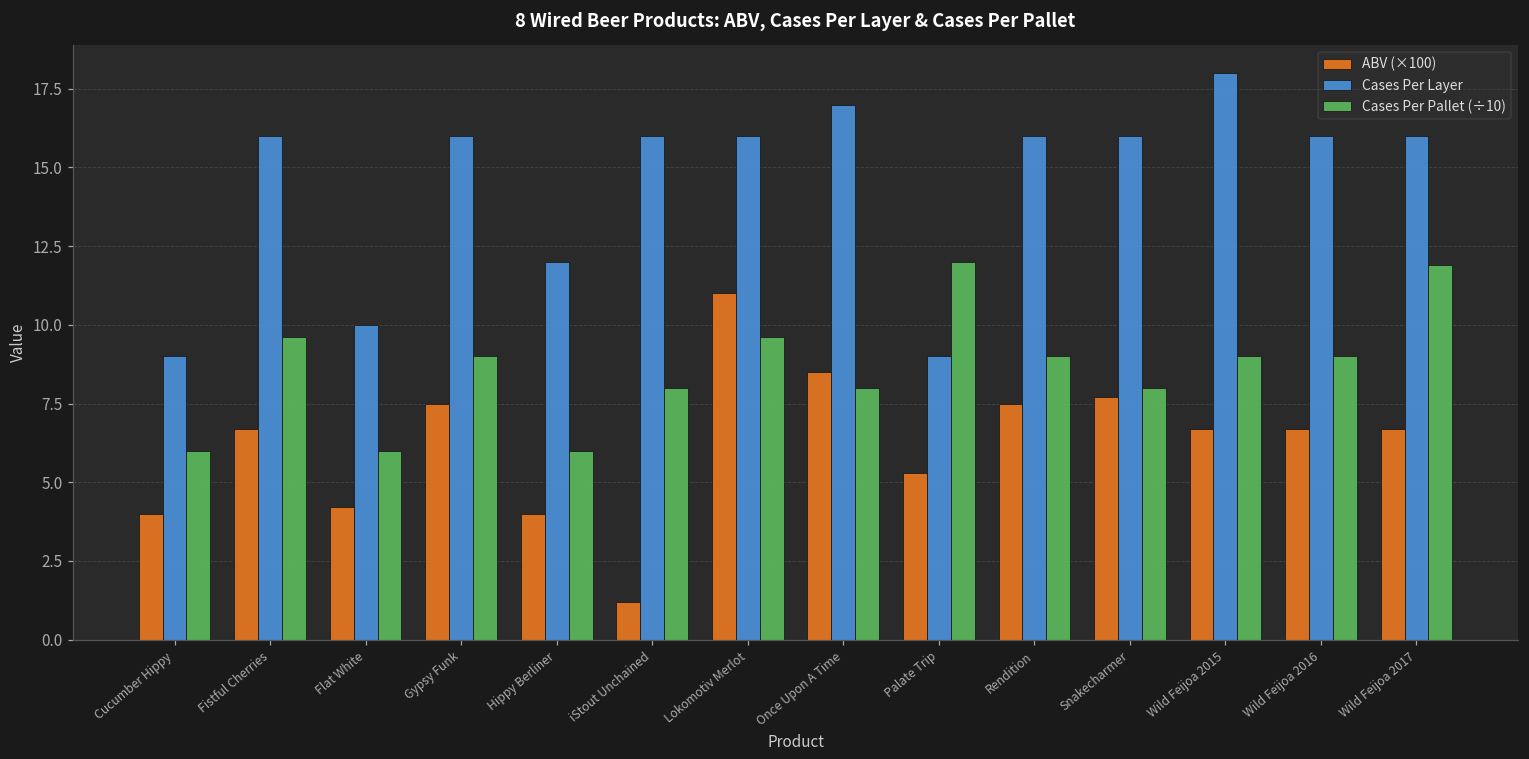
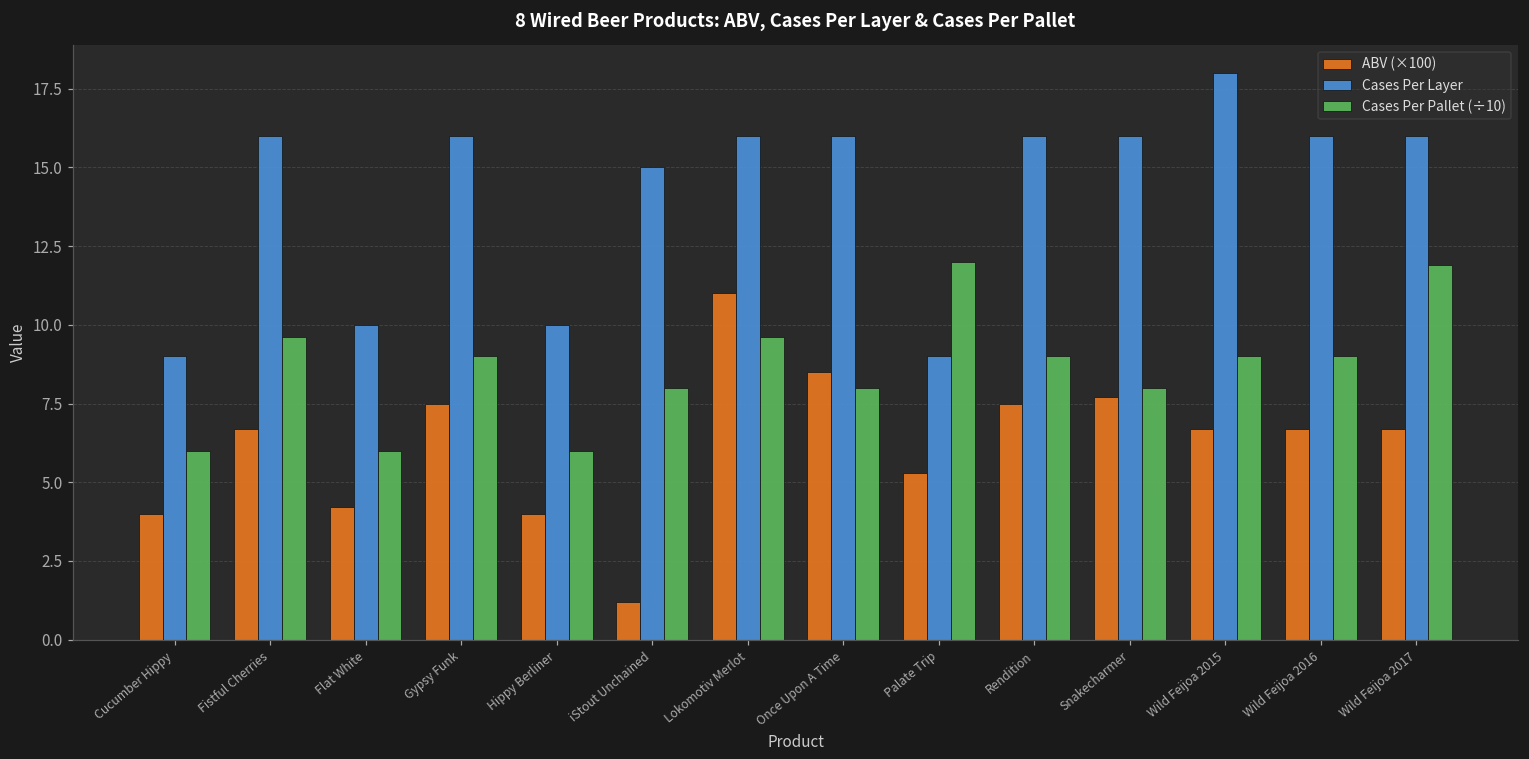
  {
    "ABV (×100)": {
      "Cucumber Hippy": 4,
      "Fistful Cherries": 6.7,
      "Flat White": 4.2,
      "Gypsy Funk": 7.5,
      "Hippy Berliner": 4,
      "iStout Unchained": 1.2,
      "Lokomotiv Merlot": 11,
      "Once Upon A Time": 8.5,
      "Palate Trip": 5.3,
      "Rendition": 7.5,
      "Snakecharmer": 7.7,
      "Wild Feijoa 2015": 6.7,
      "Wild Feijoa 2016": 6.7,
      "Wild Feijoa 2017": 6.7
    },
    "Cases Per Layer": {
      "Cucumber Hippy": 9,
      "Fistful Cherries": 16,
      "Flat White": 10,
      "Gypsy Funk": 16,
-     "Hippy Berliner": 12,
-     "iStout Unchained": 16,
+     "Hippy Berliner": 10,
+     "iStout Unchained": 15,
      "Lokomotiv Merlot": 16,
-     "Once Upon A Time": 17,
+     "Once Upon A Time": 16,
      "Palate Trip": 9,
      "Rendition": 16,
      "Snakecharmer": 16,
      "Wild Feijoa 2015": 18,
      "Wild Feijoa 2016": 16,
      "Wild Feijoa 2017": 16
    },
    "Cases Per Pallet (÷10)": {
      "Cucumber Hippy": 6,
      "Fistful Cherries": 9.6,
      "Flat White": 6,
      "Gypsy Funk": 9,
      "Hippy Berliner": 6,
      "iStout Unchained": 8,
      "Lokomotiv Merlot": 9.6,
      "Once Upon A Time": 8,
      "Palate Trip": 12,
      "Rendition": 9,
      "Snakecharmer": 8,
      "Wild Feijoa 2015": 9,
      "Wild Feijoa 2016": 9,
      "Wild Feijoa 2017": 11.9
    }
  }
